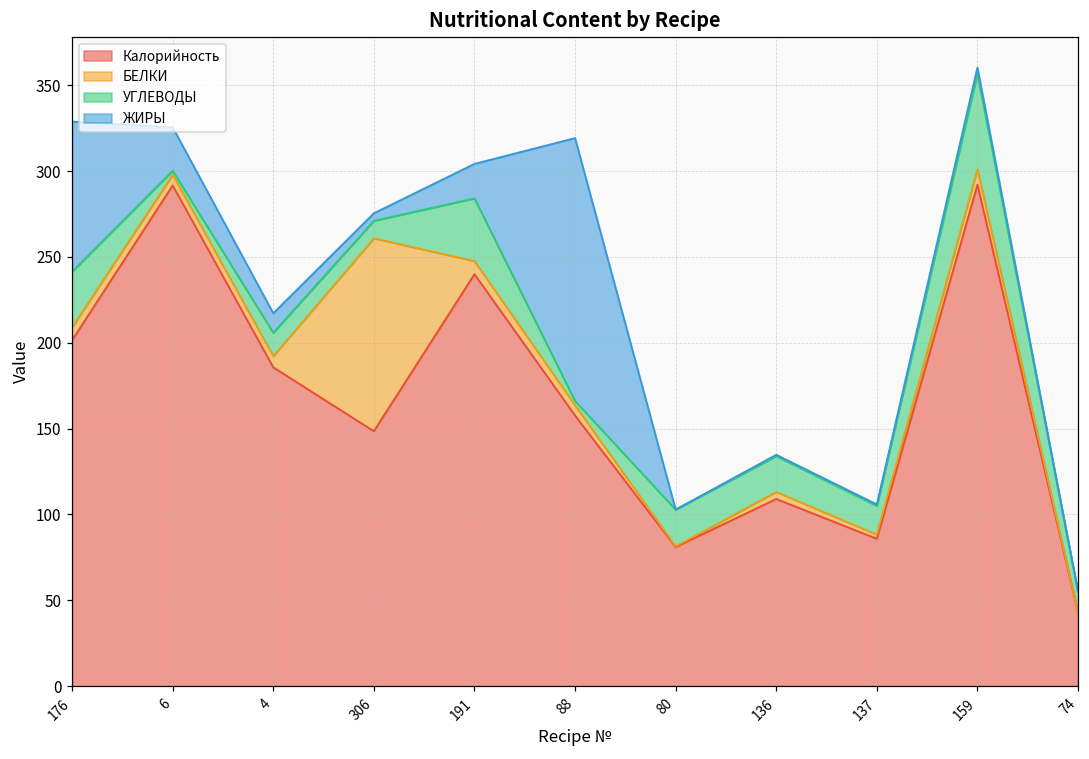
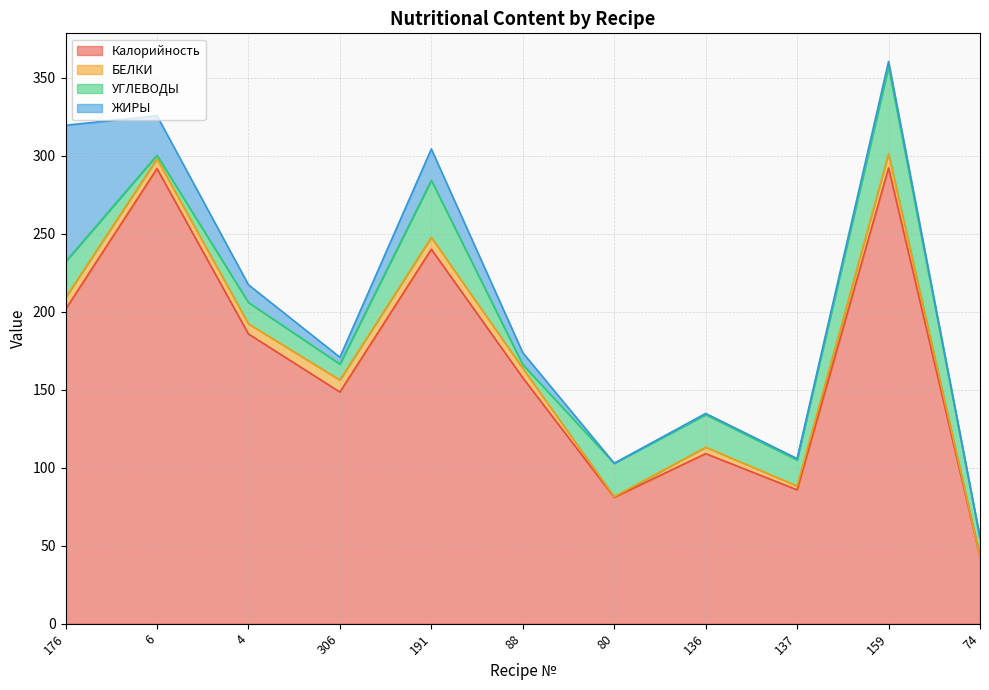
  {
    "Калорийность": {
      "176": 202,
      "6": 292,
      "4": 186,
      "306": 148,
      "191": 240,
      "88": 158,
      "136": 109,
      "137": 86,
      "159": 292
    },
    "БЕЛКИ": {
      "176": 7,
      "6": 6,
      "4": 6,
-     "306": 112,
+     "306": 8,
      "191": 8,
      "88": 6,
      "136": 4,
      "137": 2,
      "159": 9
    },
    "УГЛЕВОДЫ": {
-     "176": 32,
+     "176": 23,
      "6": 2,
      "4": 14,
      "306": 10,
      "191": 37,
      "88": 2,
      "159": 56
    },
    "ЖИРЫ": {
      "176": 87,
      "4": 11,
      "306": 4,
      "191": 20,
-     "88": 153,
+     "88": 8,
      "159": 4
    }
  }
